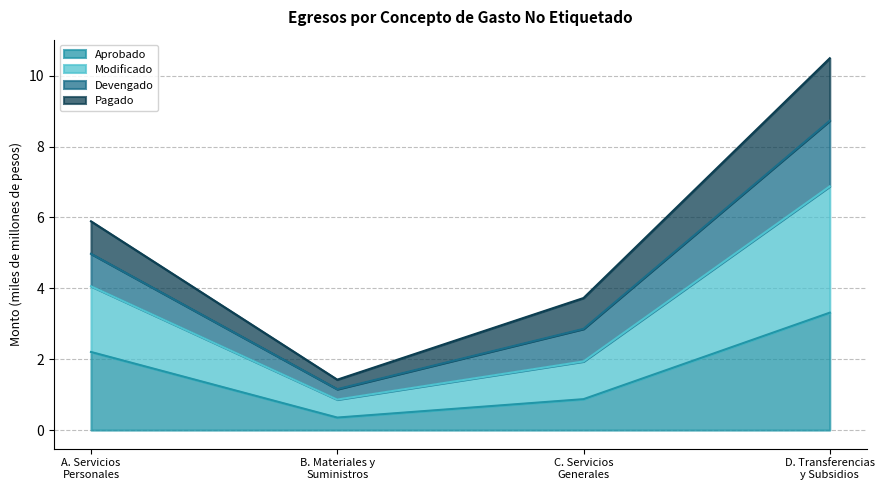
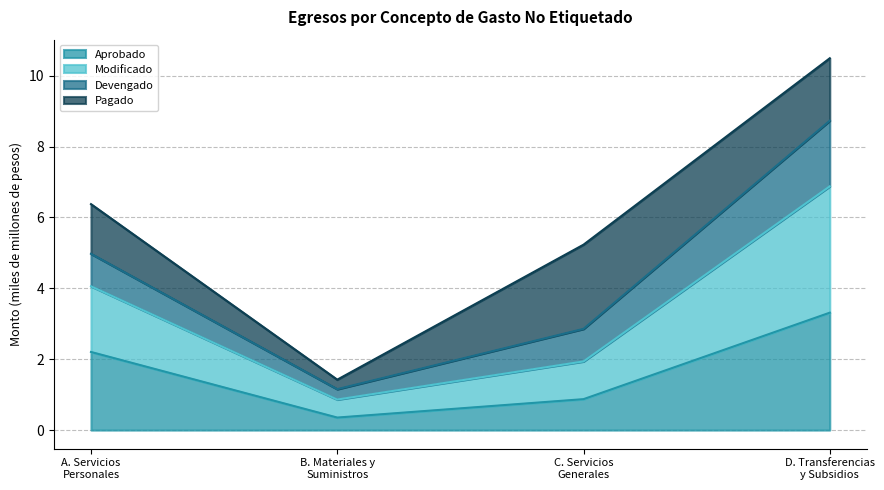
  {
    "Modificado": {
      "A. Servicios Personales": 1.9,
      "B. Materiales y Suministros": 0.5,
      "C. Servicios Generales": 1.1,
      "D. Transferencias y Subsidios": 3.6
    },
    "Pagado": {
-     "A. Servicios Personales": 0.9,
+     "A. Servicios Personales": 1.4,
      "B. Materiales y Suministros": 0.3,
-     "C. Servicios Generales": 0.9,
+     "C. Servicios Generales": 2.4,
      "D. Transferencias y Subsidios": 1.8
    }
  }
